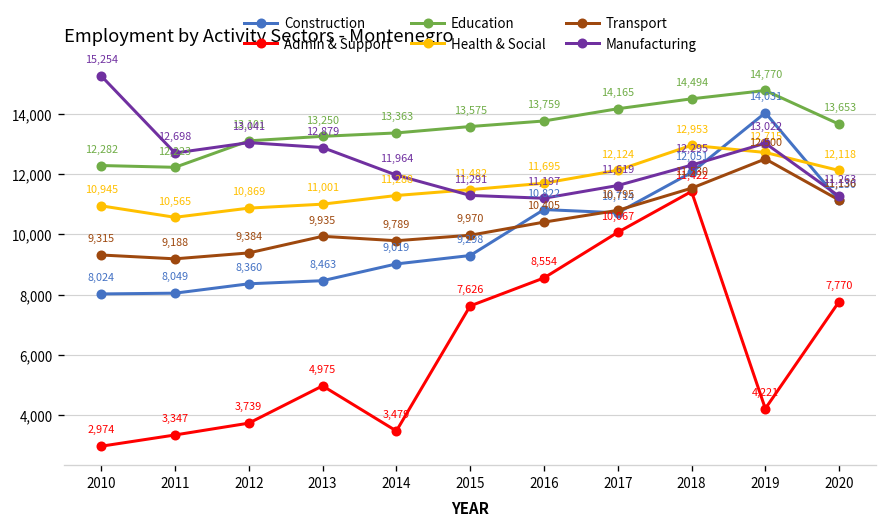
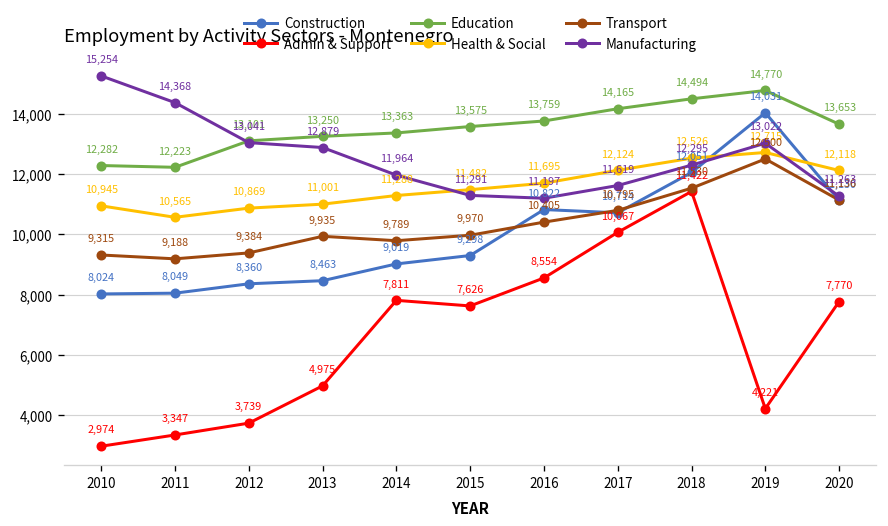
  {
    "Construction": {
      "2010": "8,024",
      "2011": "8,049",
      "2012": "8,360",
      "2013": "8,463"
    },
    "Admin & Support": {
      "2010": "2,974",
      "2011": "3,347",
      "2012": "3,739",
      "2013": "4,975",
-     "2014": "3,479",
+     "2014": "7,811",
      "2015": "7,626",
      "2016": "8,554",
      "2019": "4,221",
      "2020": "7,770"
    },
    "Education": {
      "2010": "12,282",
      "2013": "13,250",
      "2014": "13,363",
      "2015": "13,575",
      "2016": "13,759",
      "2017": "14,165",
      "2018": "14,494",
      "2019": "14,770",
      "2020": "13,653"
    },
    "Health & Social": {
      "2010": "10,945",
      "2011": "10,565",
      "2012": "10,869",
      "2013": "11,001",
      "2016": "11,695",
      "2017": "12,124",
-     "2018": "12,953",
+     "2018": "12,526",
      "2020": "12,118"
    },
    "Transport": {
      "2010": "9,315",
      "2011": "9,188",
      "2012": "9,384",
      "2013": "9,935",
      "2014": "9,789",
      "2015": "9,970"
    },
    "Manufacturing": {
      "2010": "15,254",
-     "2011": "12,698",
+     "2011": "14,368",
      "2014": "11,964",
      "2019": "13,022"
    }
  }
